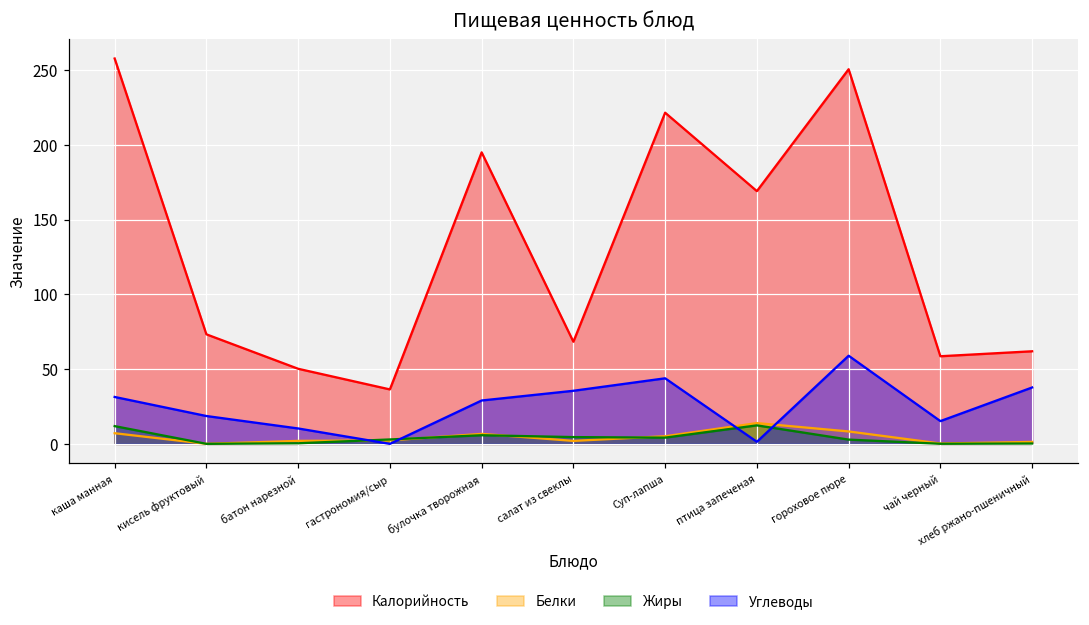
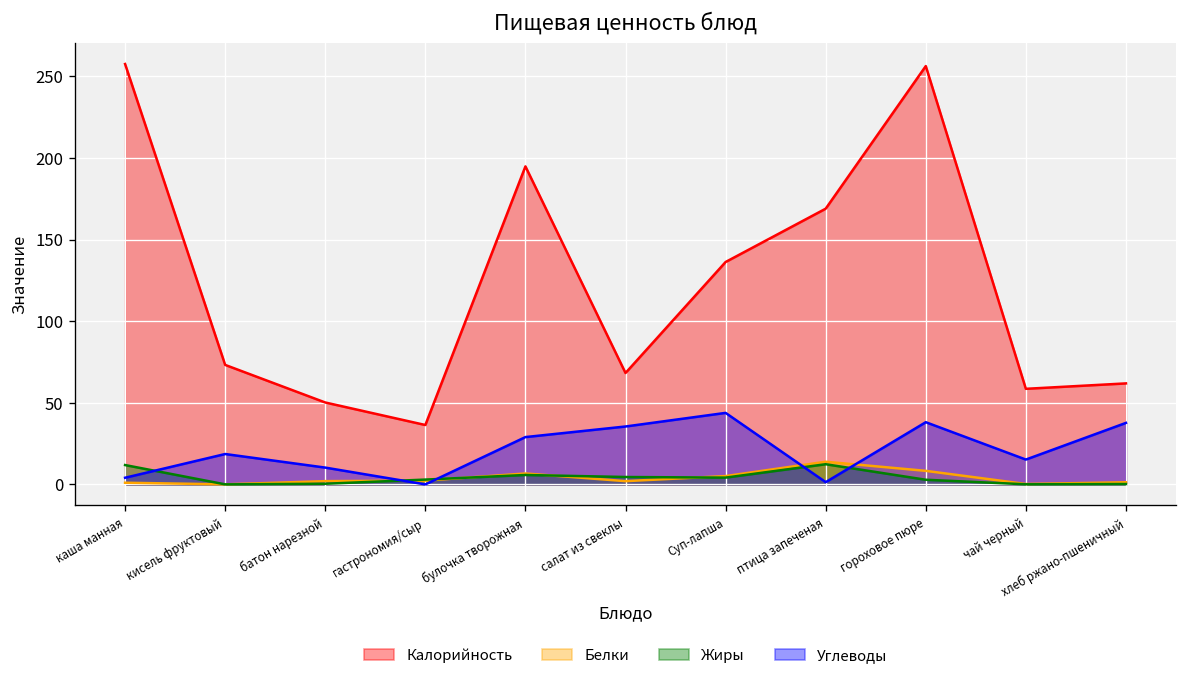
  {
    "Калорийность": {
      "каша манная": 258,
      "кисель фруктовый": 73,
      "батон нарезной": 50,
      "гастрономия/сыр": 36,
      "булочка творожная": 195,
      "салат из свеклы": 68,
-     "Суп-лапша": 221,
+     "Суп-лапша": 136,
      "птица запеченая": 169,
-     "гороховое пюре": 250,
+     "гороховое пюре": 256,
      "чай черный": 59,
      "хлеб ржано-пшеничный": 62
    },
    "Белки": {
-     "каша манная": 7,
+     "каша манная": 1,
      "салат из свеклы": 2,
      "гороховое пюре": 8
    },
    "Жиры": {
      "каша манная": 12,
      "салат из свеклы": 5,
      "гороховое пюре": 3
    },
    "Углеводы": {
-     "каша манная": 31,
+     "каша манная": 4,
      "кисель фруктовый": 19,
      "батон нарезной": 10,
      "гастрономия/сыр": 0,
      "булочка творожная": 29,
      "салат из свеклы": 35,
      "Суп-лапша": 44,
      "птица запеченая": 1,
-     "гороховое пюре": 59,
+     "гороховое пюре": 38,
      "чай черный": 15,
      "хлеб ржано-пшеничный": 38
    }
  }
